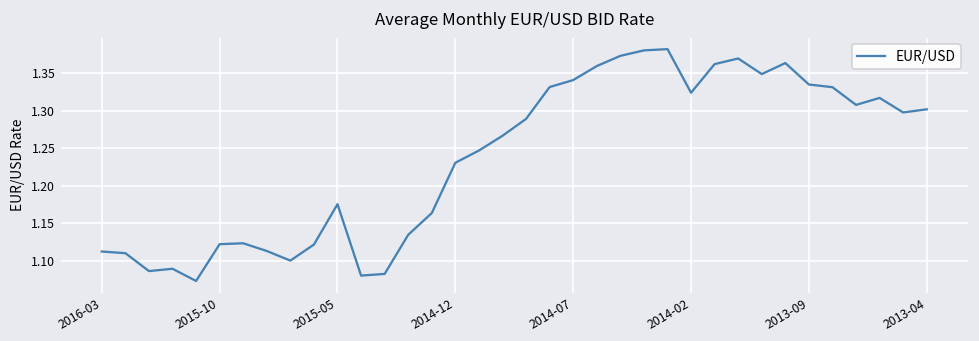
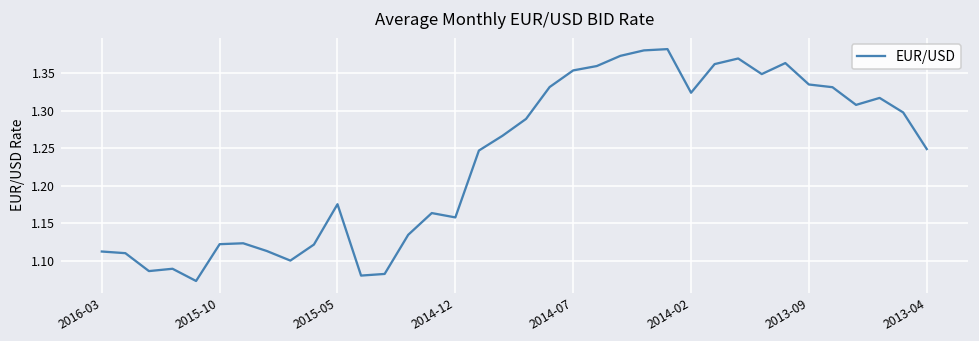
  {
    "2016-03": 1.11,
    "2015-10": 1.12,
    "2015-05": 1.18,
-   "2014-12": 1.23,
-   "2014-07": 1.34,
+   "2014-12": 1.16,
+   "2014-07": 1.35,
    "2014-02": 1.32,
    "2013-09": 1.34,
-   "2013-04": 1.30
+   "2013-04": 1.25
  }
